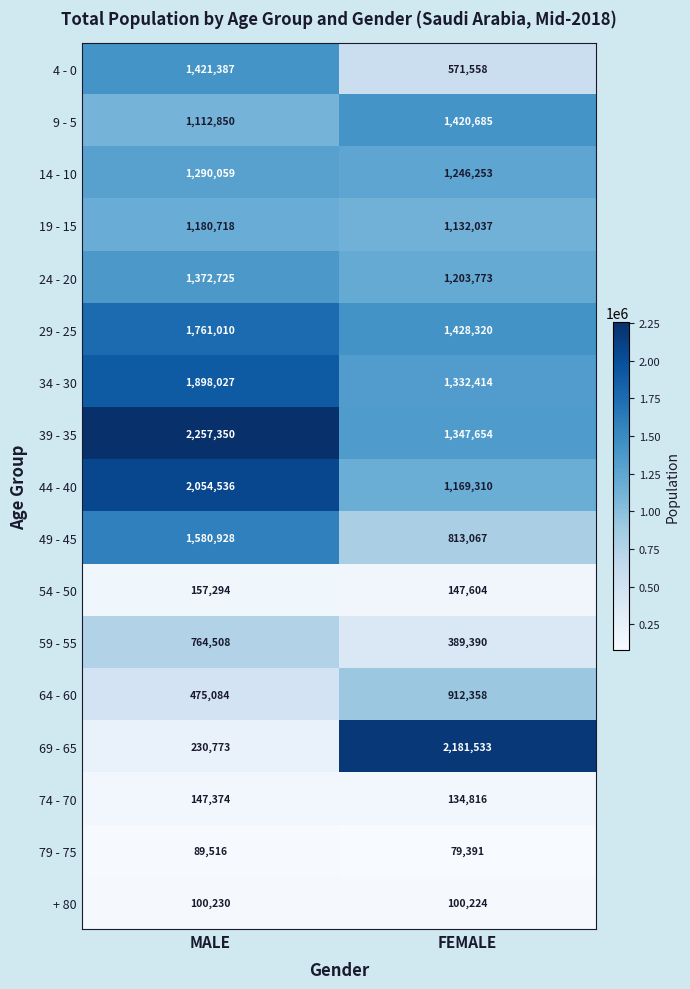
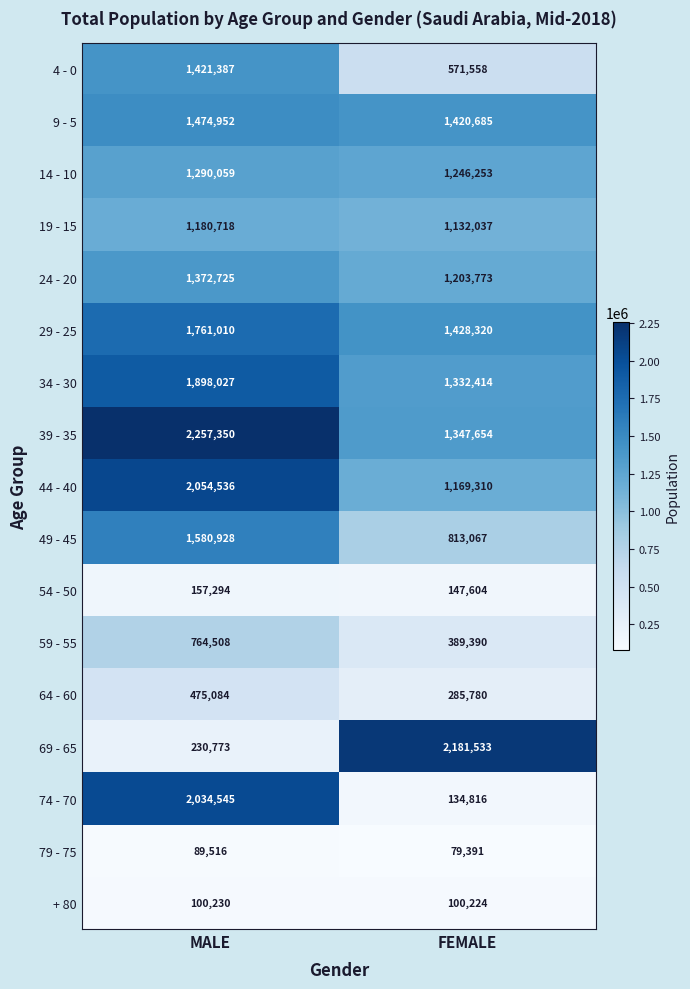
  {
    "4 - 0": {
      "MALE": "1,421,387",
      "FEMALE": "571,558"
    },
    "9 - 5": {
-     "MALE": "1,112,850",
+     "MALE": "1,474,952",
      "FEMALE": "1,420,685"
    },
    "14 - 10": {
      "MALE": "1,290,059",
      "FEMALE": "1,246,253"
    },
    "19 - 15": {
      "MALE": "1,180,718",
      "FEMALE": "1,132,037"
    },
    "24 - 20": {
      "MALE": "1,372,725",
      "FEMALE": "1,203,773"
    },
    "29 - 25": {
      "MALE": "1,761,010",
      "FEMALE": "1,428,320"
    },
    "34 - 30": {
      "MALE": "1,898,027",
      "FEMALE": "1,332,414"
    },
    "39 - 35": {
      "MALE": "2,257,350",
      "FEMALE": "1,347,654"
    },
    "44 - 40": {
      "MALE": "2,054,536",
      "FEMALE": "1,169,310"
    },
    "49 - 45": {
      "MALE": "1,580,928",
      "FEMALE": "813,067"
    },
    "54 - 50": {
      "MALE": "157,294",
      "FEMALE": "147,604"
    },
    "59 - 55": {
      "MALE": "764,508",
      "FEMALE": "389,390"
    },
    "64 - 60": {
      "MALE": "475,084",
-     "FEMALE": "912,358"
+     "FEMALE": "285,780"
    },
    "69 - 65": {
      "MALE": "230,773",
      "FEMALE": "2,181,533"
    },
    "74 - 70": {
-     "MALE": "147,374",
+     "MALE": "2,034,545",
      "FEMALE": "134,816"
    },
    "79 - 75": {
      "MALE": "89,516",
      "FEMALE": "79,391"
    },
    "+ 80": {
      "MALE": "100,230",
      "FEMALE": "100,224"
    }
  }
